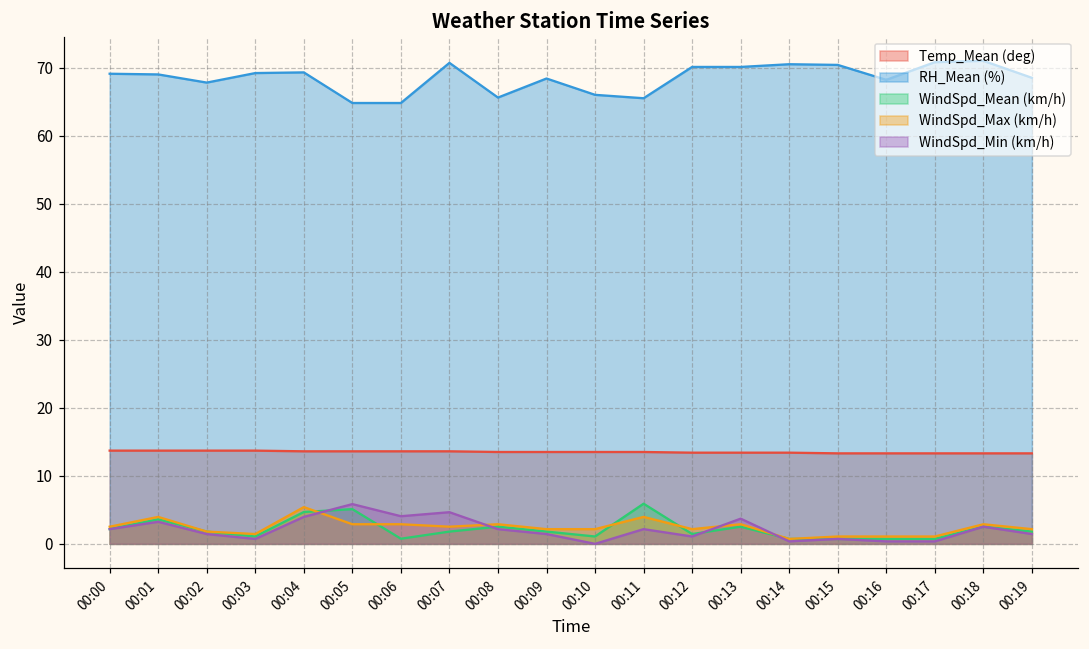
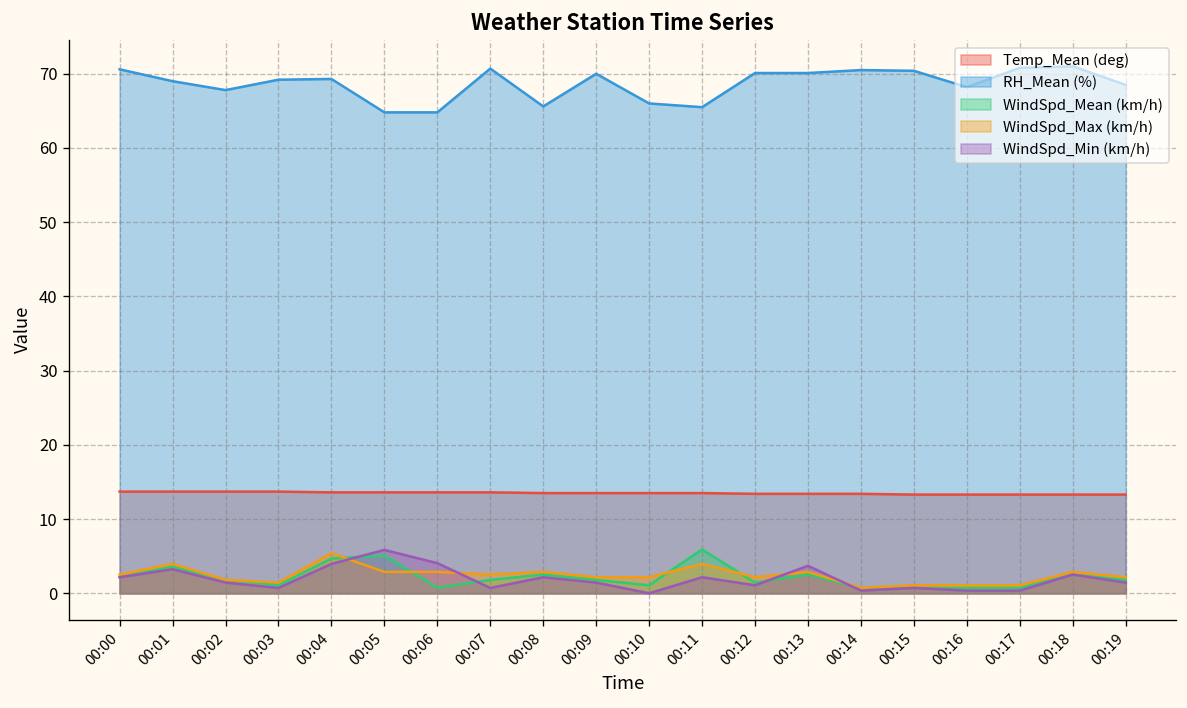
  {
    "RH_Mean (%)": {
-     "00:00": 69,
+     "00:00": 71,
      "00:01": 69,
      "00:02": 68,
      "00:03": 69,
      "00:04": 69,
      "00:05": 65,
      "00:06": 65,
      "00:07": 71,
      "00:08": 66,
-     "00:09": 68,
+     "00:09": 70,
      "00:10": 66,
      "00:11": 66,
      "00:12": 70,
      "00:13": 70,
      "00:14": 71,
      "00:15": 70
    },
    "WindSpd_Mean (km/h)": {
      "00:04": 5,
      "00:05": 5,
      "00:06": 1,
      "00:07": 2,
      "00:10": 1,
      "00:11": 6
    },
    "WindSpd_Min (km/h)": {
      "00:04": 4,
      "00:05": 6,
      "00:06": 4,
-     "00:07": 5,
+     "00:07": 1,
      "00:10": 0,
      "00:11": 2,
      "00:13": 4
    }
  }
